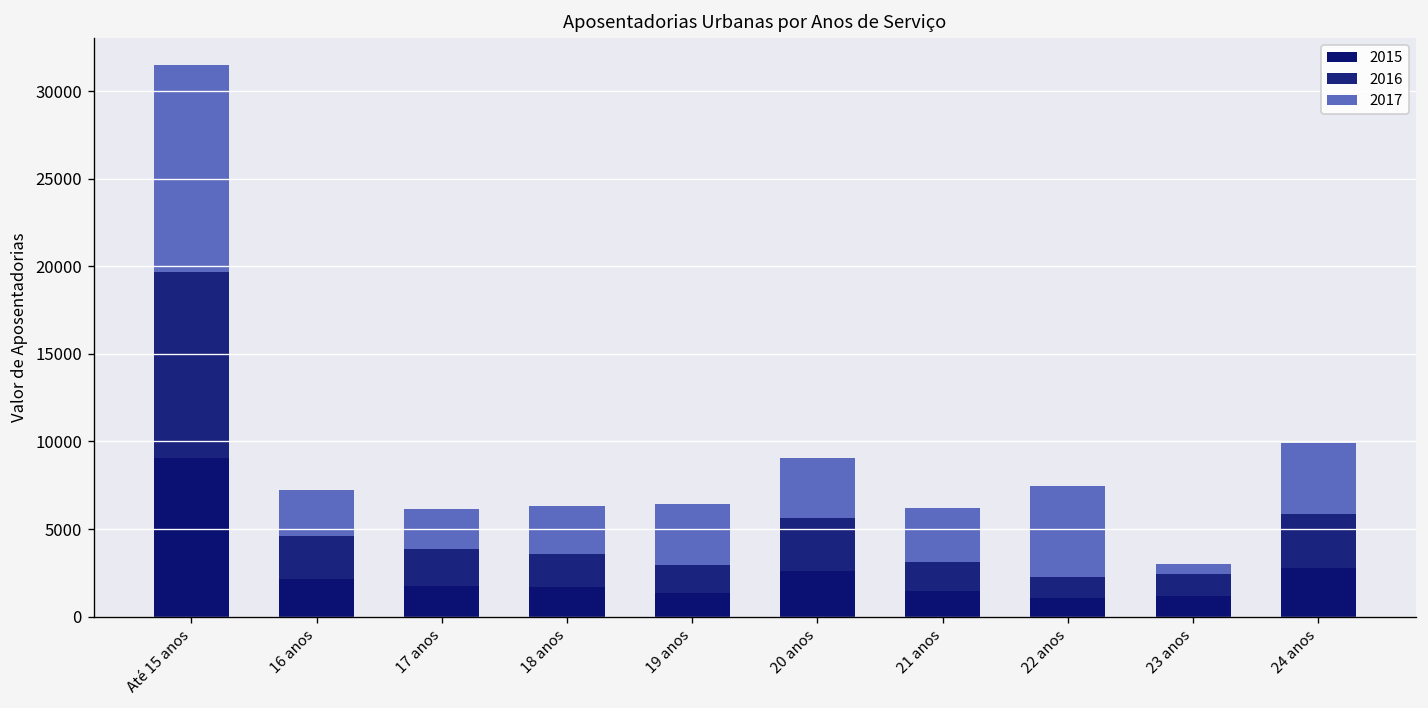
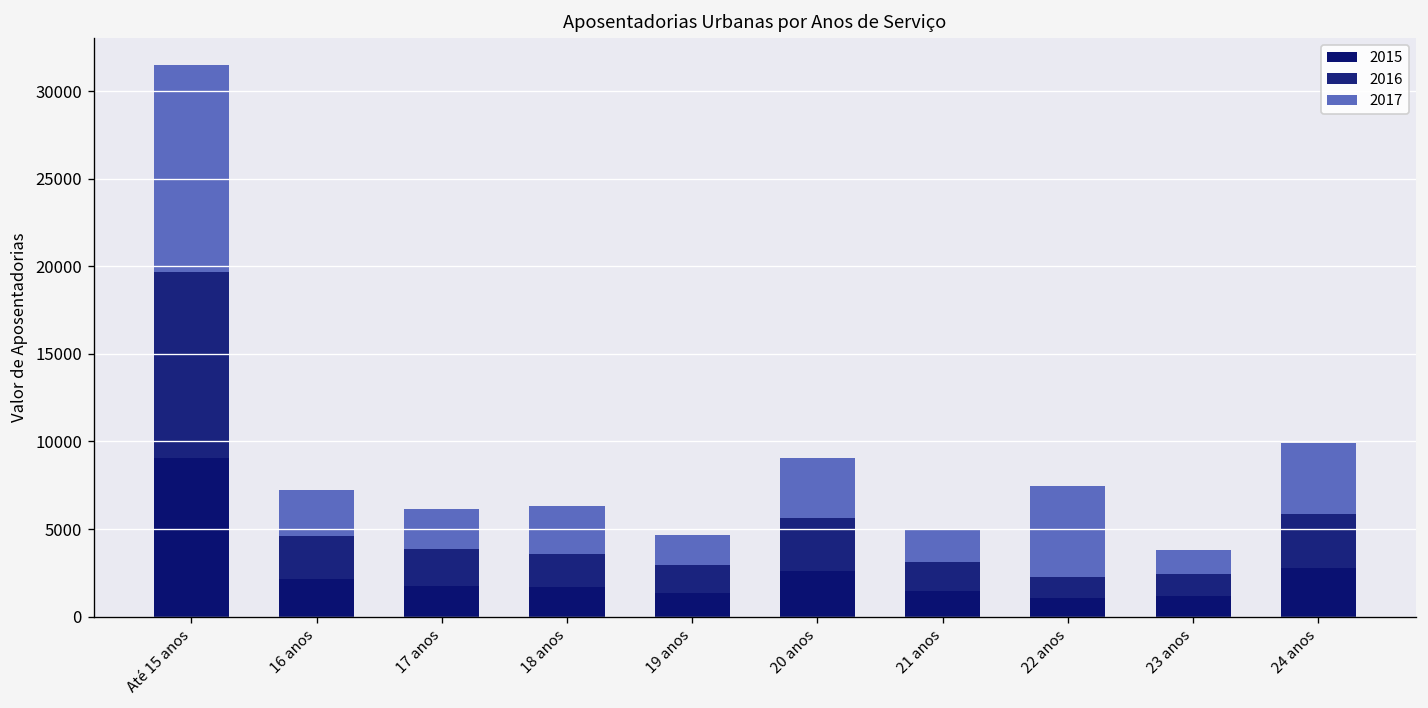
  {
    "2017": {
      "Até 15 anos": 11800,
      "16 anos": 2700,
      "17 anos": 2300,
      "18 anos": 2700,
-     "19 anos": 3500,
+     "19 anos": 1700,
      "20 anos": 3400,
-     "21 anos": 3100,
+     "21 anos": 1900,
      "22 anos": 5200,
-     "23 anos": 500,
+     "23 anos": 1400,
      "24 anos": 4100
    }
  }
